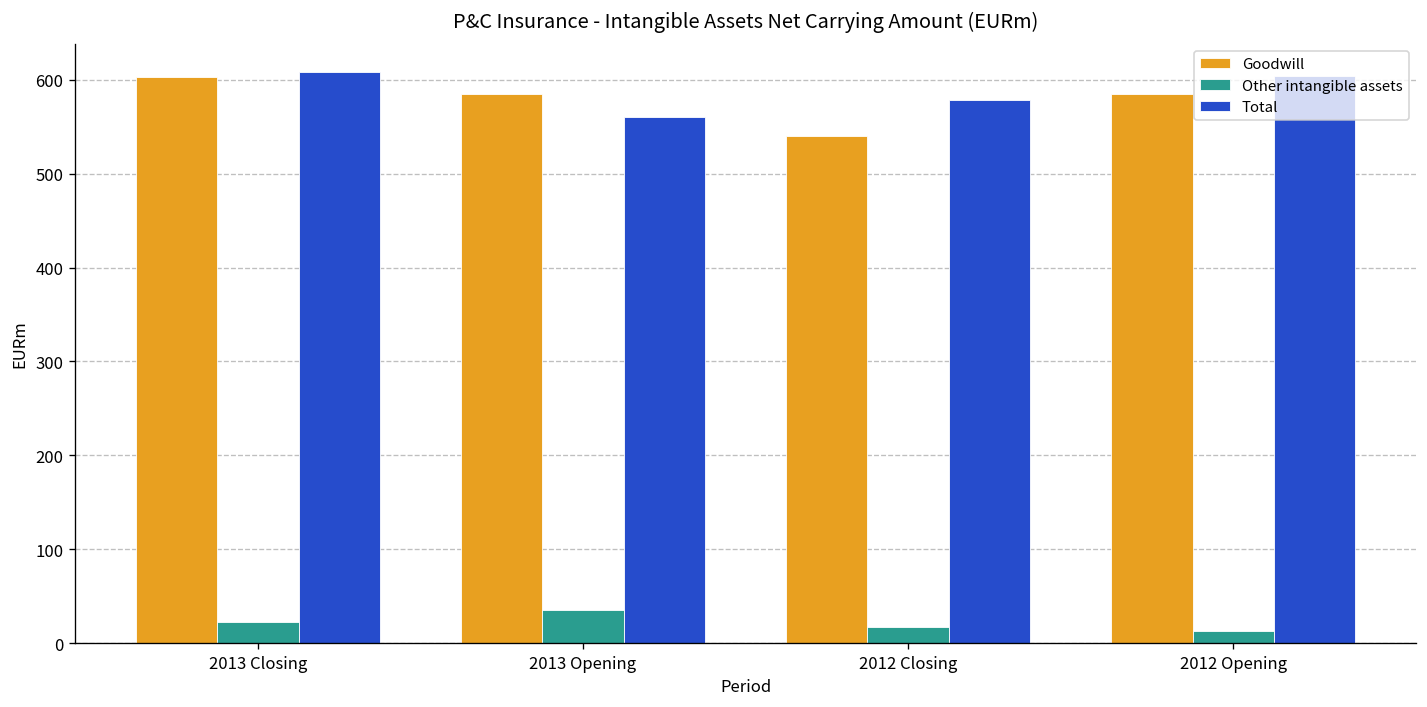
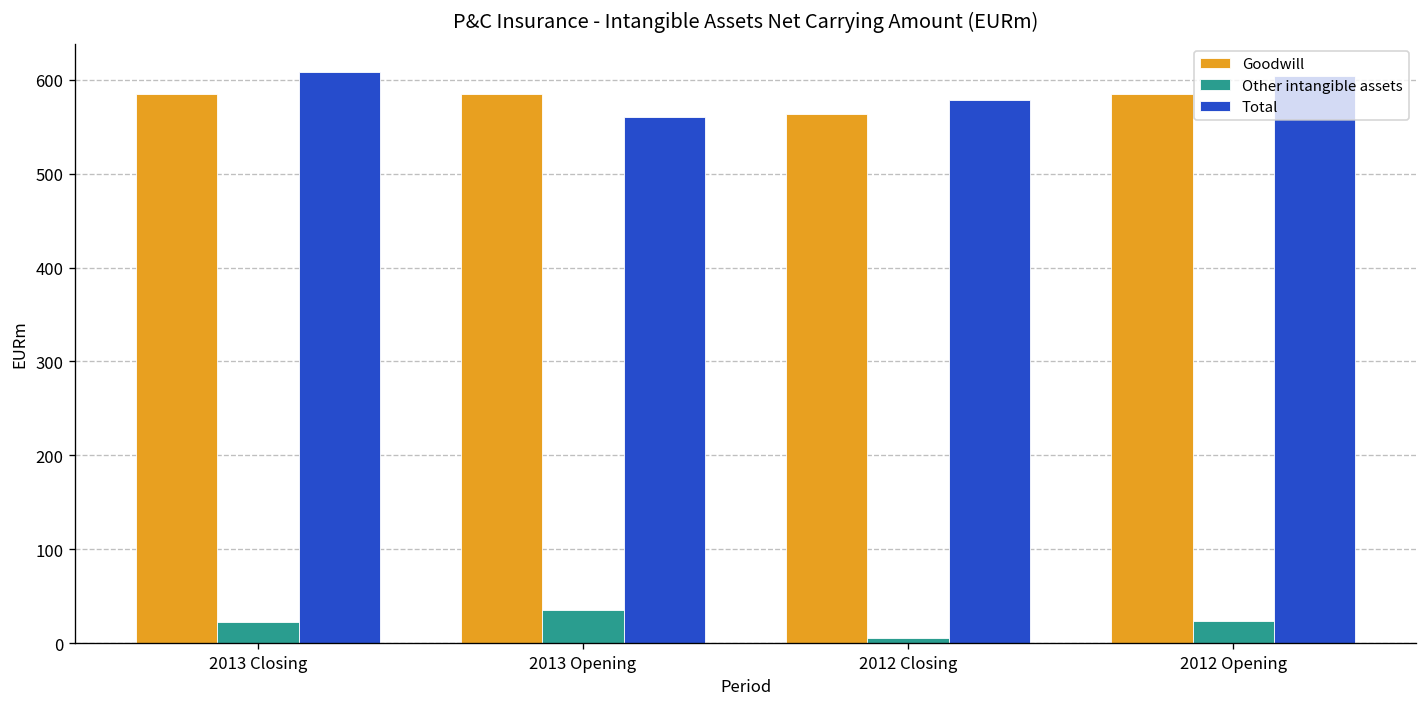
  {
    "Goodwill": {
-     "2013 Closing": 600,
+     "2013 Closing": 590,
      "2013 Opening": 590,
-     "2012 Closing": 540,
+     "2012 Closing": 560,
      "2012 Opening": 590
    },
    "Other intangible assets": {
      "2013 Closing": 20,
      "2013 Opening": 40,
-     "2012 Closing": 20,
-     "2012 Opening": 10
+     "2012 Closing": 10,
+     "2012 Opening": 20
    },
    "Total": {
      "2013 Closing": 610,
      "2013 Opening": 560,
      "2012 Closing": 580
    }
  }
